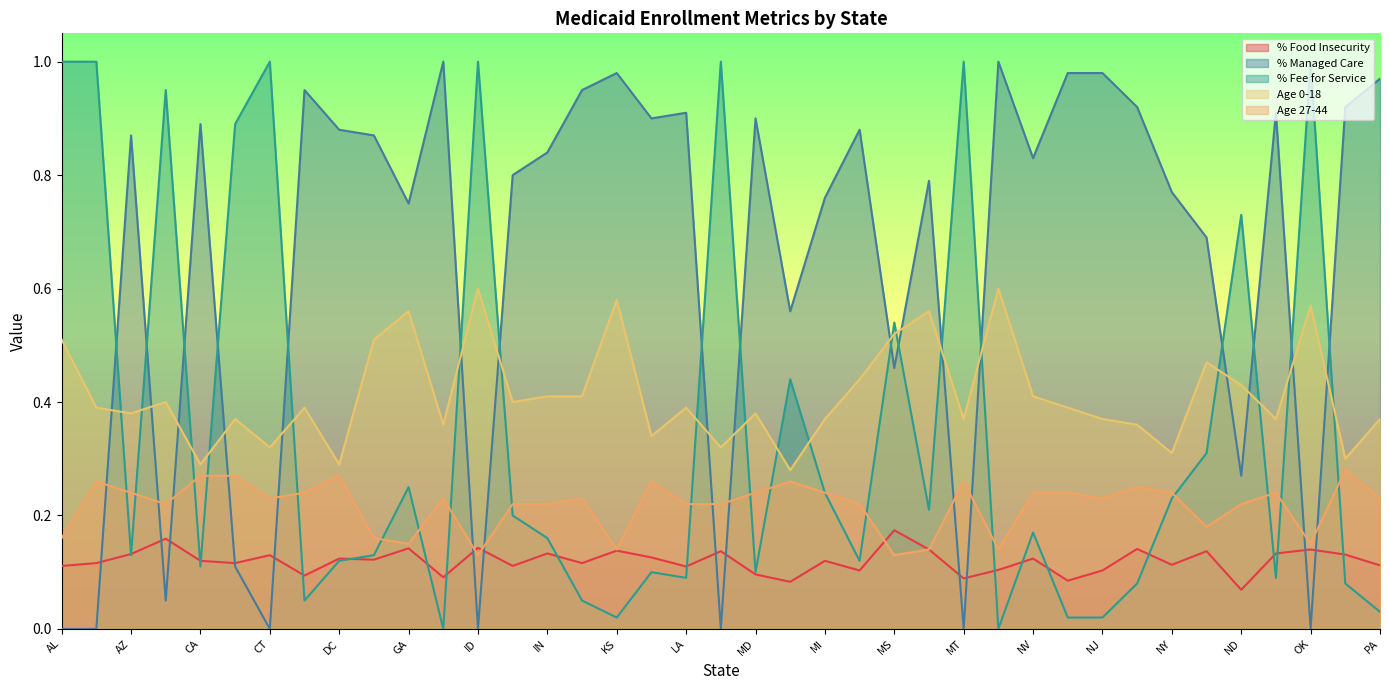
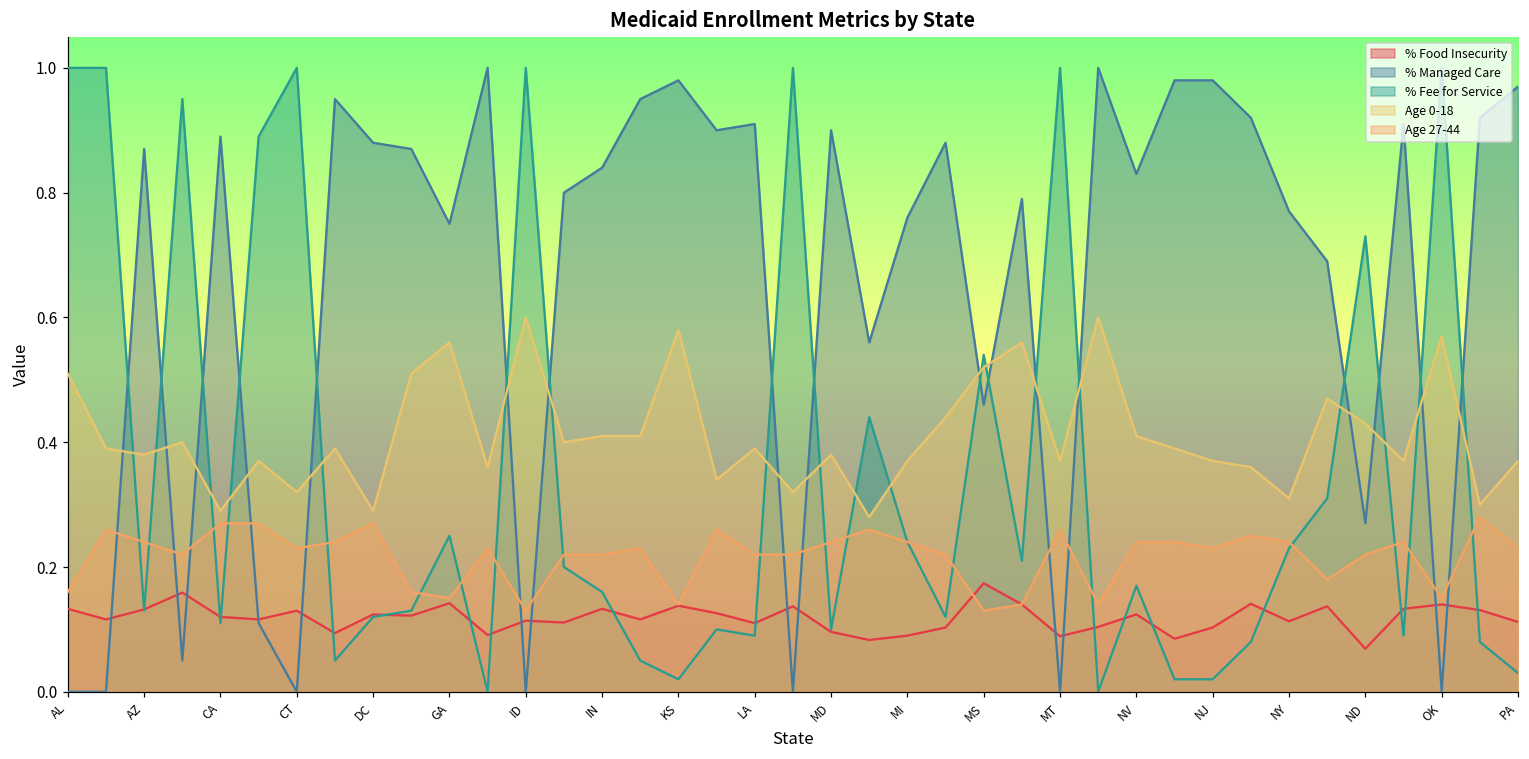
  {
    "% Food Insecurity": {
-     "AL": 0.11,
+     "AL": 0.13,
      "CA": 0.12,
      "CT": 0.13,
      "GA": 0.14,
-     "ID": 0.14,
+     "ID": 0.11,
      "IN": 0.13,
      "LA": 0.11,
-     "MI": 0.12,
+     "MI": 0.09,
      "MS": 0.17,
      "MT": 0.09,
      "NV": 0.12,
      "NJ": 0.10,
      "NY": 0.11,
      "ND": 0.07,
      "OK": 0.14,
      "PA": 0.11
    }
  }
